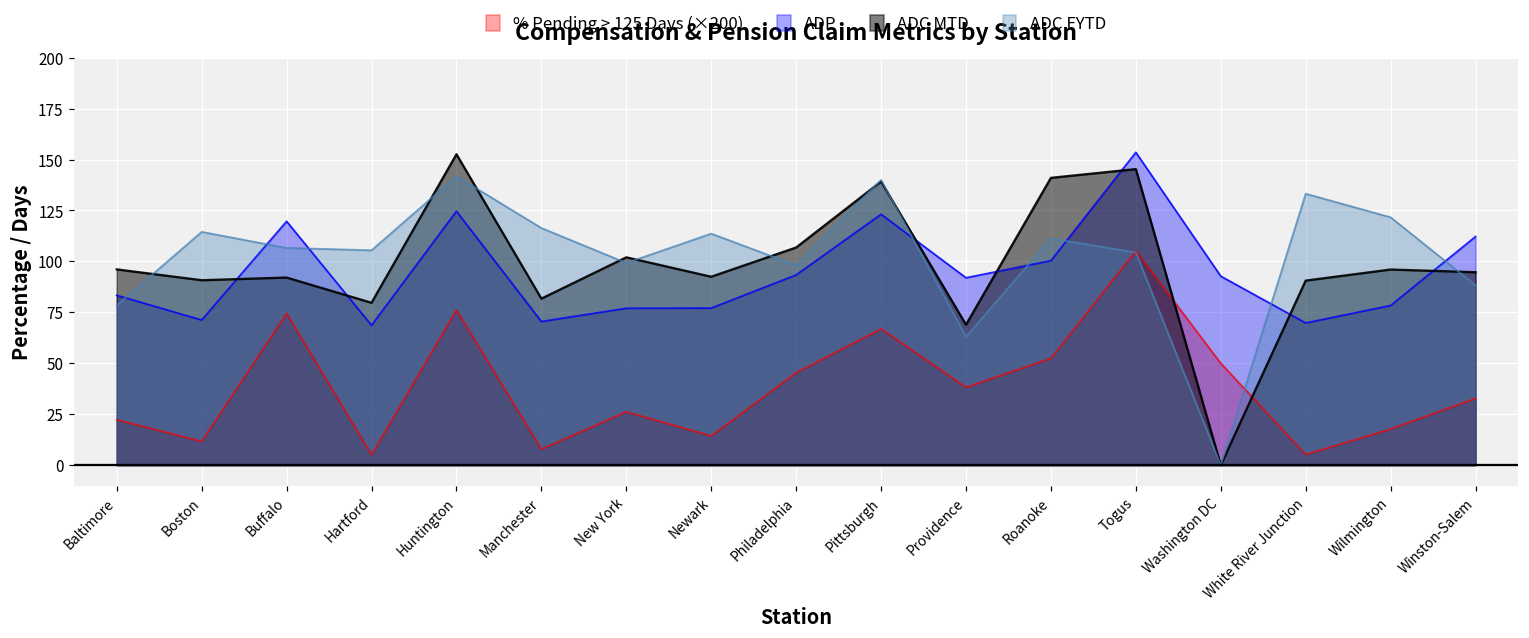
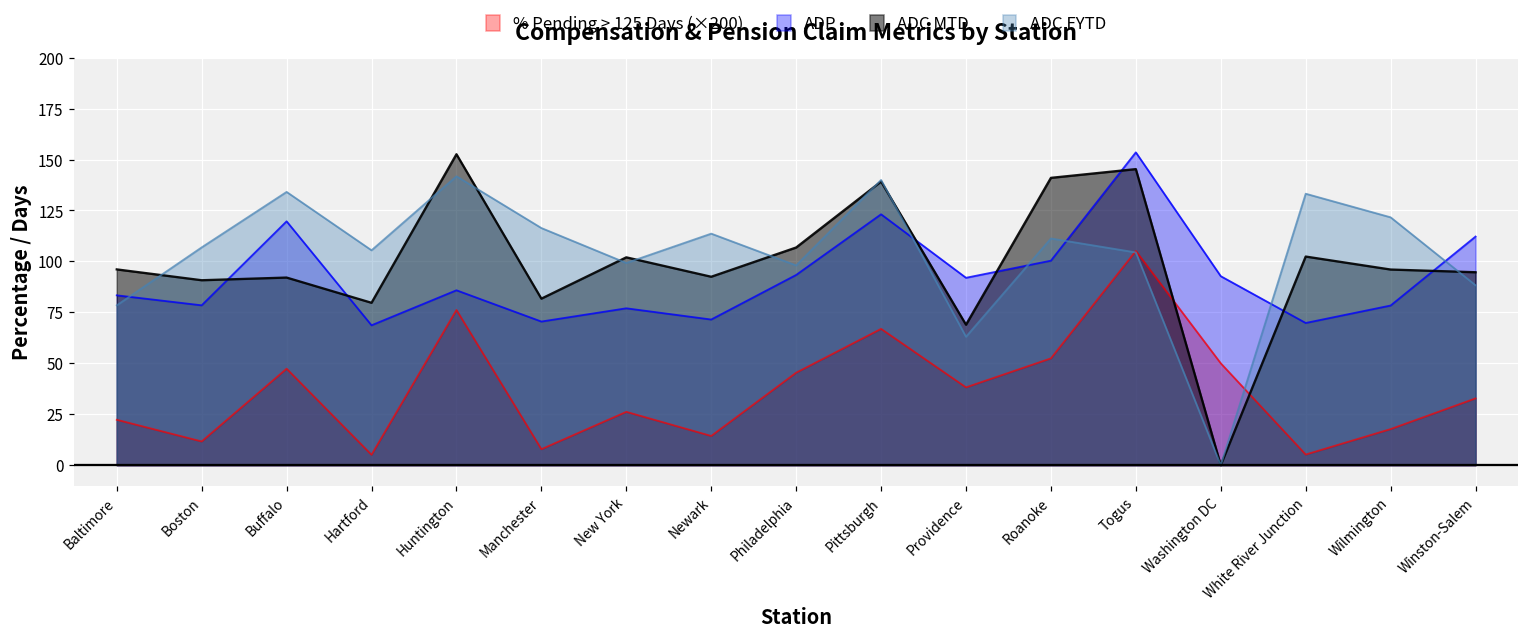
  {
    "% Pending > 125 Days (×200)": {
      "Baltimore": 22,
      "Boston": 12,
-     "Buffalo": 74,
+     "Buffalo": 47,
      "Hartford": 5,
      "Huntington": 76,
      "Manchester": 8,
      "New York": 26,
      "Newark": 14,
      "Philadelphia": 45,
      "Pittsburgh": 67,
      "Providence": 38,
      "Roanoke": 52,
      "Washington DC": 50,
      "White River Junction": 5,
      "Wilmington": 18,
      "Winston-Salem": 33
    },
    "ADP": {
      "Baltimore": 83,
-     "Boston": 71,
+     "Boston": 78,
      "Buffalo": 120,
      "Hartford": 69,
-     "Huntington": 125,
+     "Huntington": 86,
      "Manchester": 70,
      "New York": 77,
-     "Newark": 77,
+     "Newark": 71,
      "Philadelphia": 93,
      "Pittsburgh": 123,
      "Providence": 92,
      "Roanoke": 100,
      "Togus": 154,
      "Washington DC": 93,
      "White River Junction": 70,
      "Wilmington": 78,
      "Winston-Salem": 112
    },
    "ADC MTD": {
      "Baltimore": 96,
      "Boston": 91,
      "Buffalo": 92,
      "Hartford": 80,
      "Huntington": 153,
      "Manchester": 82,
      "New York": 102,
      "Newark": 92,
      "Philadelphia": 107,
      "Providence": 69,
      "Roanoke": 141,
      "Togus": 145,
-     "White River Junction": 91,
+     "White River Junction": 102,
      "Wilmington": 96,
      "Winston-Salem": 95
    },
    "ADC FYTD": {
      "Baltimore": 78,
-     "Boston": 115,
-     "Buffalo": 107,
+     "Boston": 107,
+     "Buffalo": 134,
      "Hartford": 105,
      "Huntington": 142,
      "Manchester": 116,
      "New York": 99,
      "Newark": 114,
      "Philadelphia": 98,
      "Providence": 63,
      "Roanoke": 111,
      "White River Junction": 133,
      "Wilmington": 122,
      "Winston-Salem": 88
    }
  }
